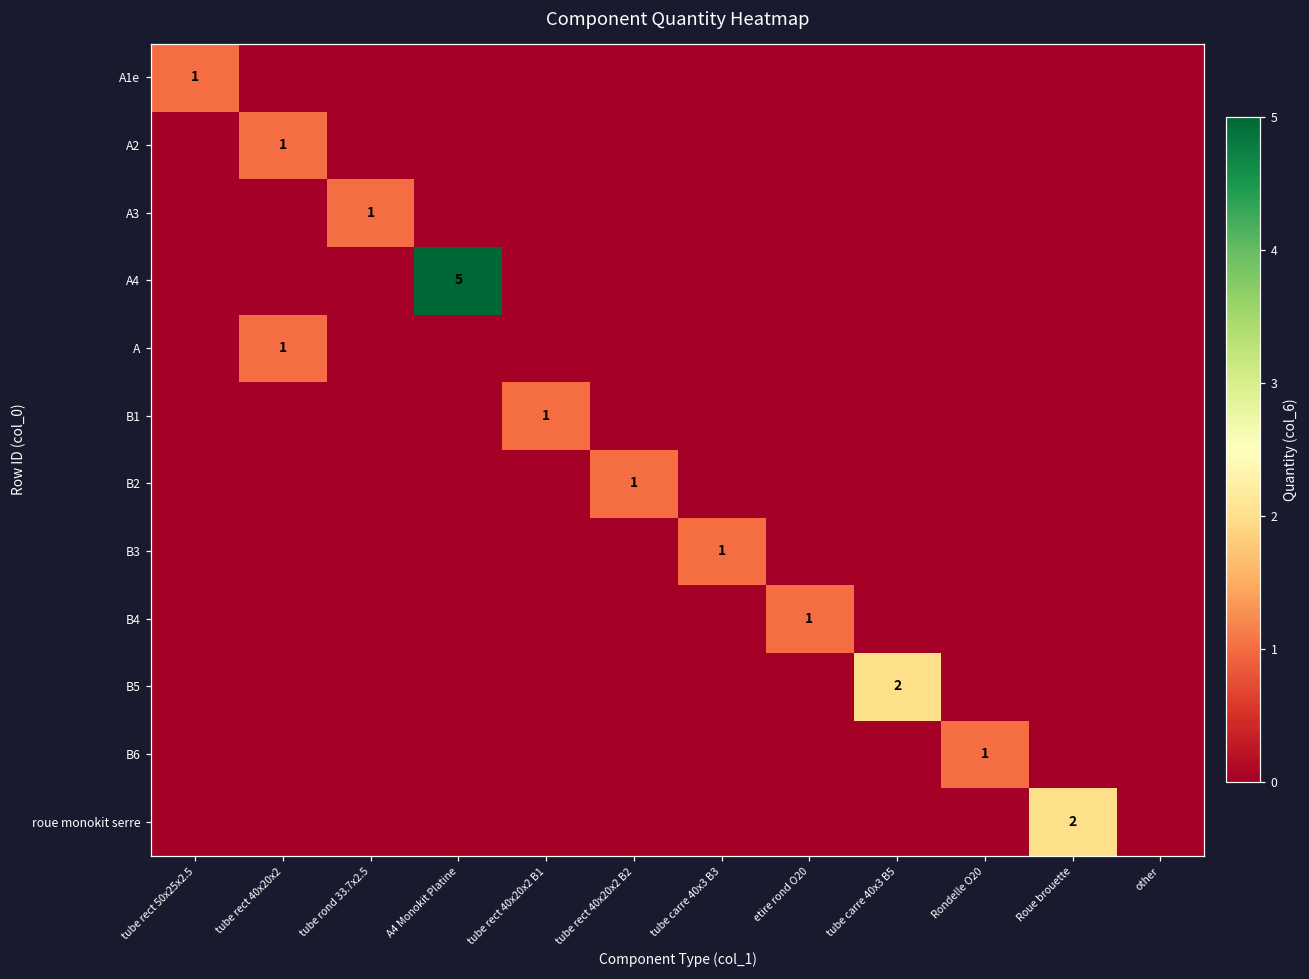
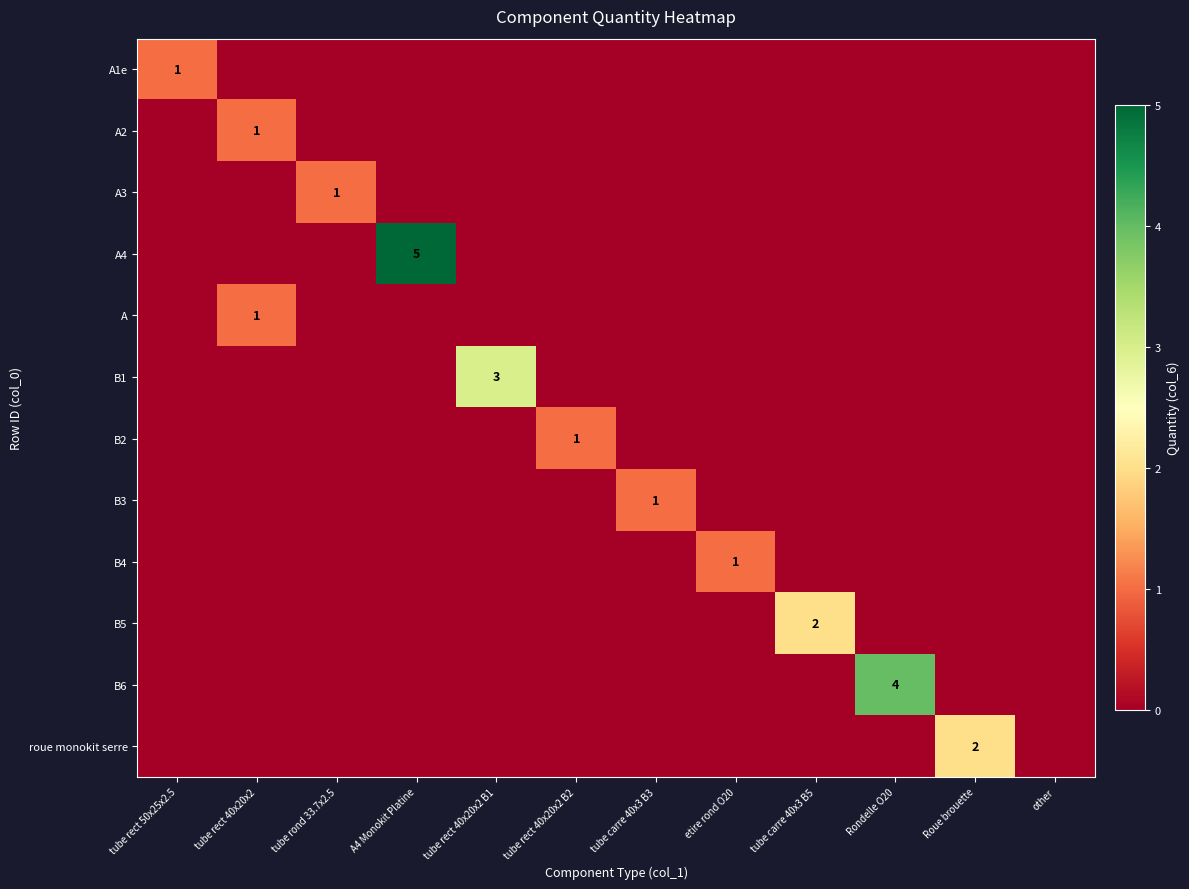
  {
    "A1e": {
      "tube rect 50x25x2.5": 1
    },
    "A2": {
      "tube rect 40x20x2": 1
    },
    "A3": {
      "tube rond 33.7x2.5": 1
    },
    "A4": {
      "A4 Monokit Platine": 5
    },
    "A": {
      "tube rect 40x20x2": 1
    },
    "B1": {
-     "tube rect 40x20x2 B1": 1
+     "tube rect 40x20x2 B1": 3
    },
    "B2": {
      "tube rect 40x20x2 B2": 1
    },
    "B3": {
      "tube carre 40x3 B3": 1
    },
    "B4": {
      "etire rond O20": 1
    },
    "B5": {
      "tube carre 40x3 B5": 2
    },
    "B6": {
-     "Rondelle O20": 1
+     "Rondelle O20": 4
    },
    "roue monokit serre": {
      "Roue brouette": 2
    }
  }
